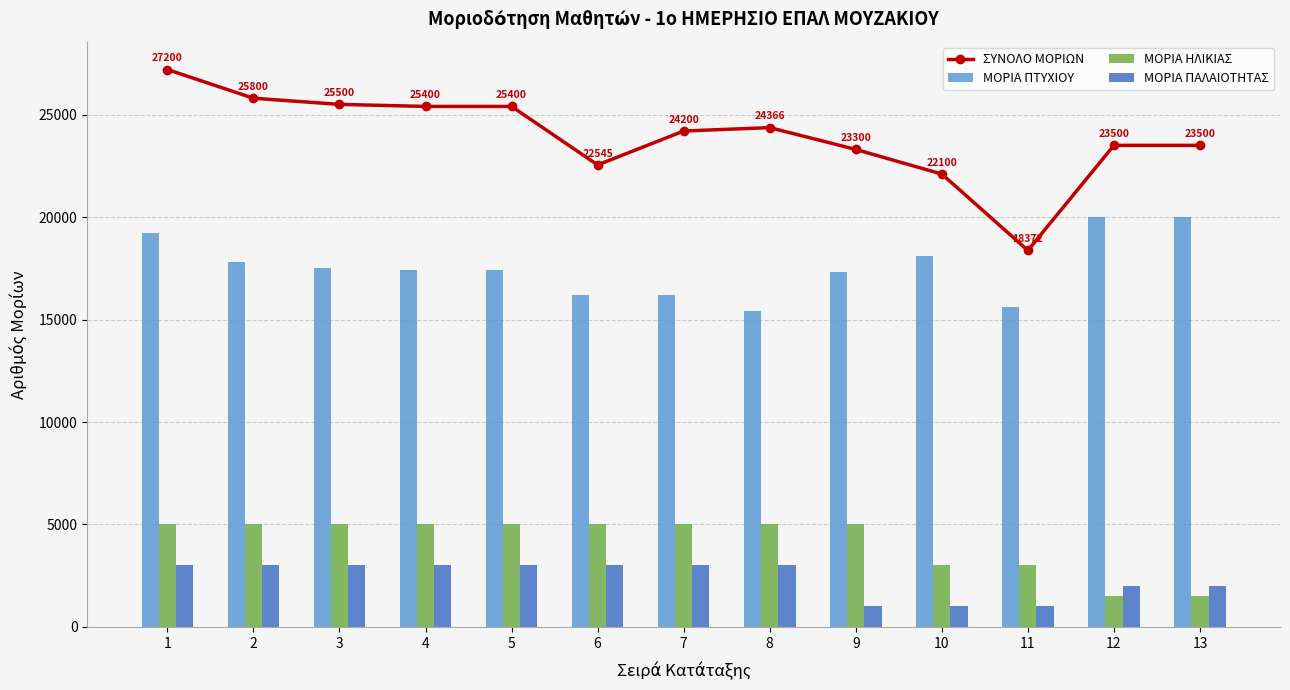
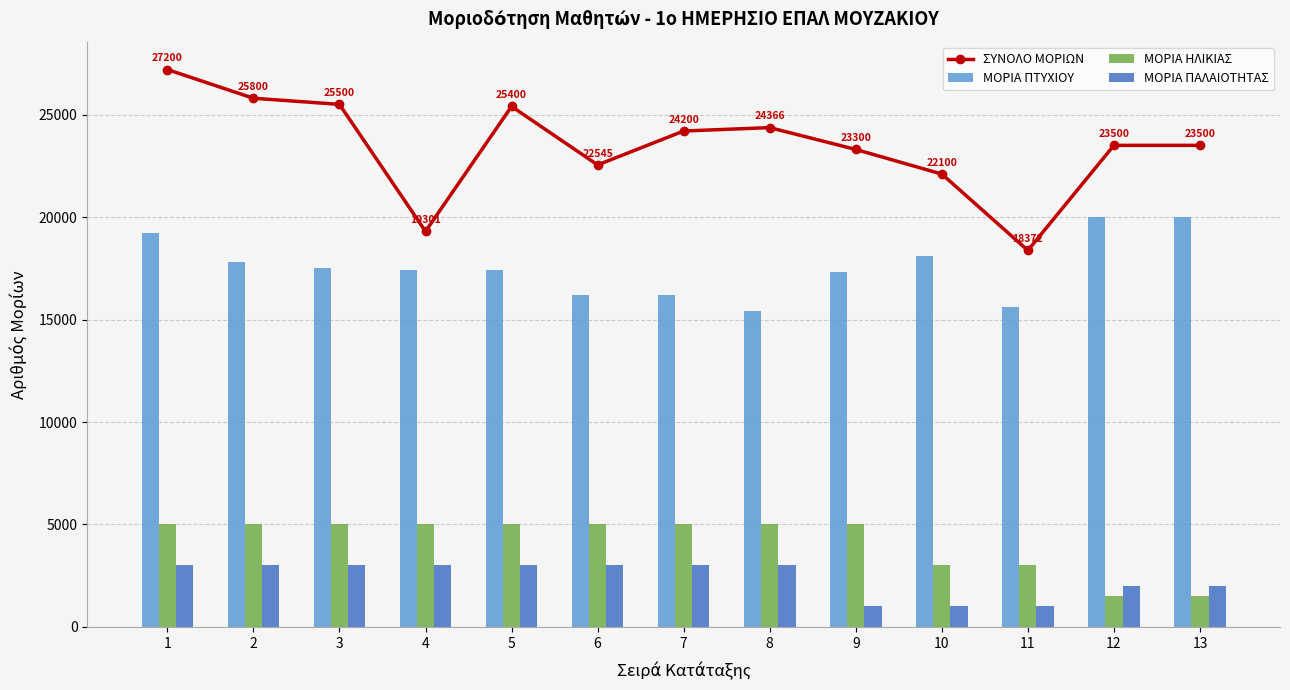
  {
    "ΣΥΝΟΛΟ ΜΟΡΙΩΝ": {
      "1": 27200,
      "2": 25800,
      "3": 25500,
-     "4": 25400,
+     "4": 19301,
      "5": 25400,
      "6": 22545,
      "7": 24200,
      "8": 24366,
      "9": 23300,
      "10": 22100,
      "11": 18372,
      "12": 23500,
      "13": 23500
    },
    "ΜΟΡΙΑ ΗΛΙΚΙΑΣ": {
      "1": 5000,
      "2": 5000,
      "3": 5000,
      "4": 5000,
      "5": 5000,
      "6": 5000,
      "7": 5000,
      "8": 5000,
      "9": 5000,
      "10": 3000,
      "11": 3000,
      "12": 1500,
      "13": 1500
    }
  }
